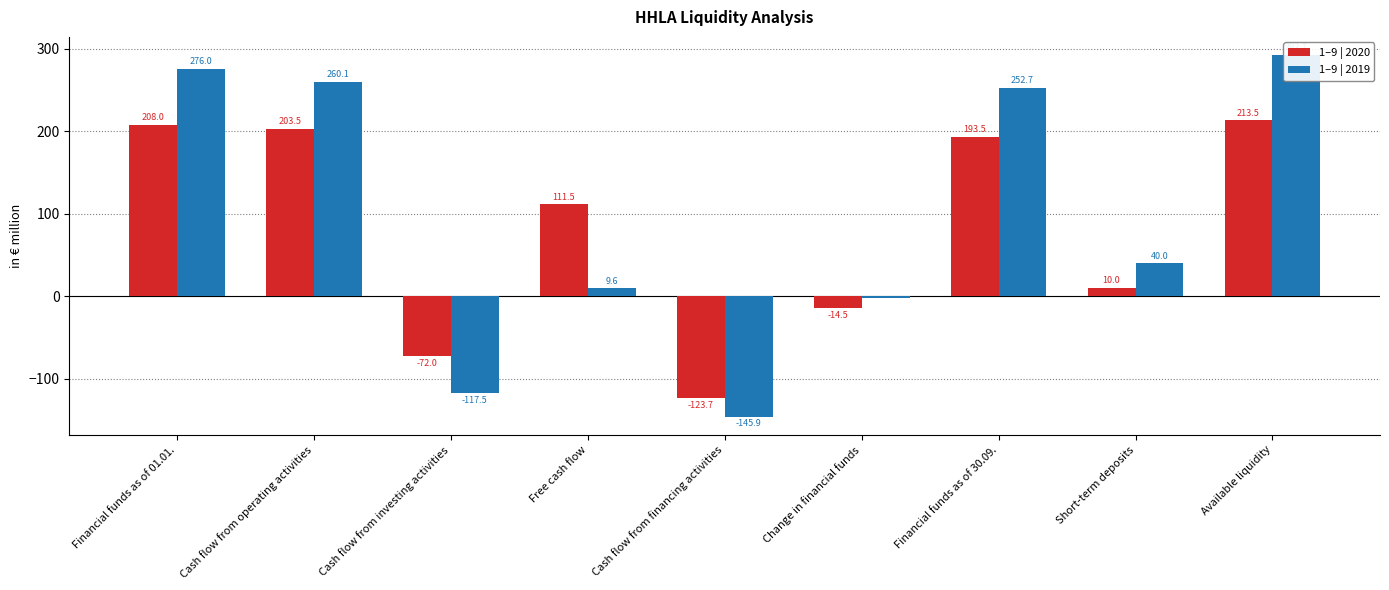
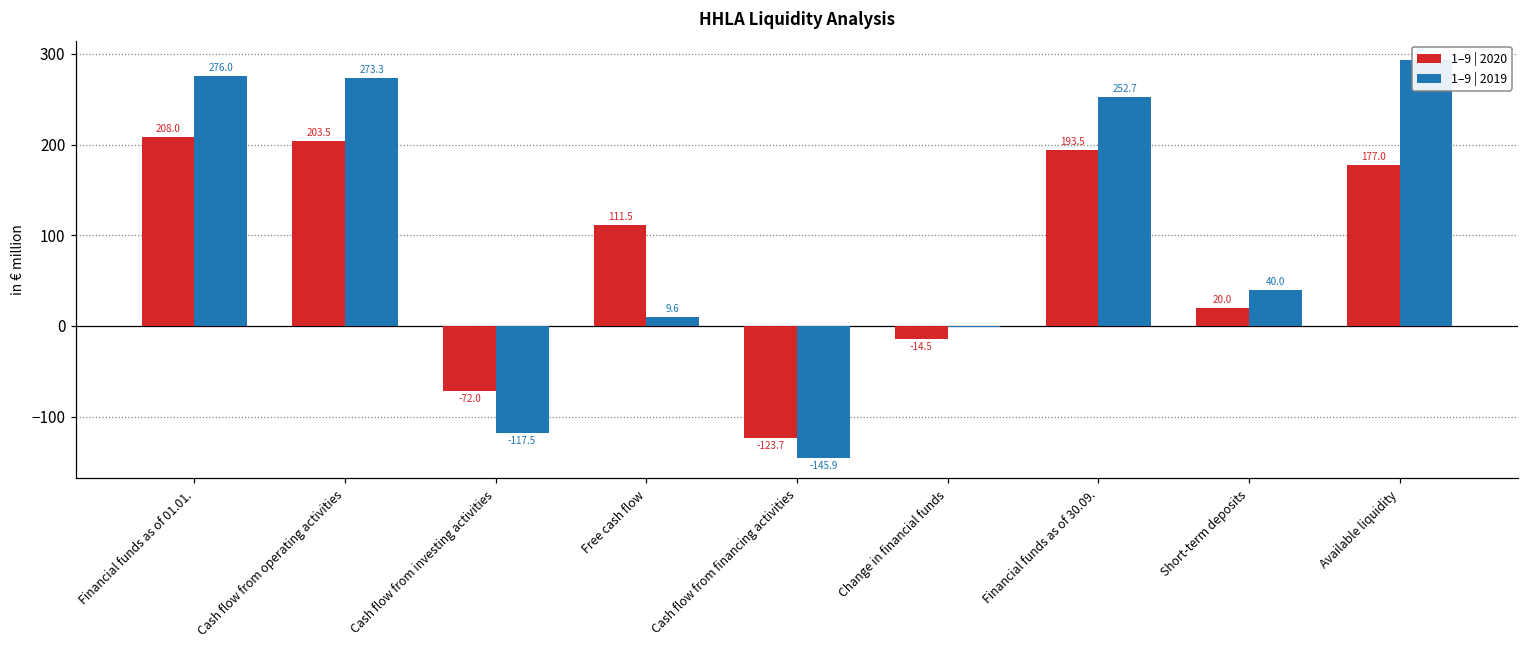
  {
    "1–9 | 2020": {
      "Financial funds as of 01.01.": 208.0,
      "Cash flow from operating activities": 203.5,
      "Cash flow from investing activities": -72.0,
      "Free cash flow": 111.5,
      "Cash flow from financing activities": -123.7,
      "Change in financial funds": -14.5,
      "Financial funds as of 30.09.": 193.5,
-     "Short-term deposits": 10.0,
-     "Available liquidity": 213.5
+     "Short-term deposits": 20.0,
+     "Available liquidity": 177.0
    },
    "1–9 | 2019": {
      "Financial funds as of 01.01.": 276.0,
-     "Cash flow from operating activities": 260.1,
+     "Cash flow from operating activities": 273.3,
      "Cash flow from investing activities": -117.5,
      "Free cash flow": 9.6,
      "Cash flow from financing activities": -145.9,
      "Financial funds as of 30.09.": 252.7,
      "Short-term deposits": 40.0
    }
  }
